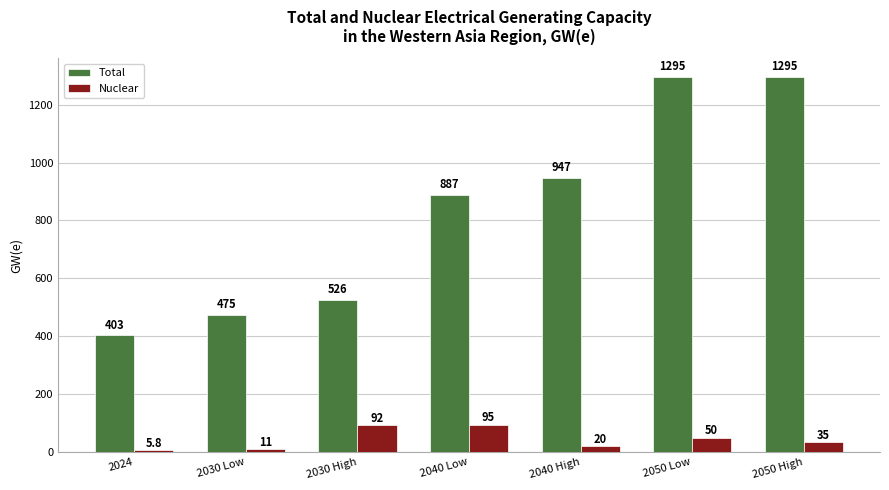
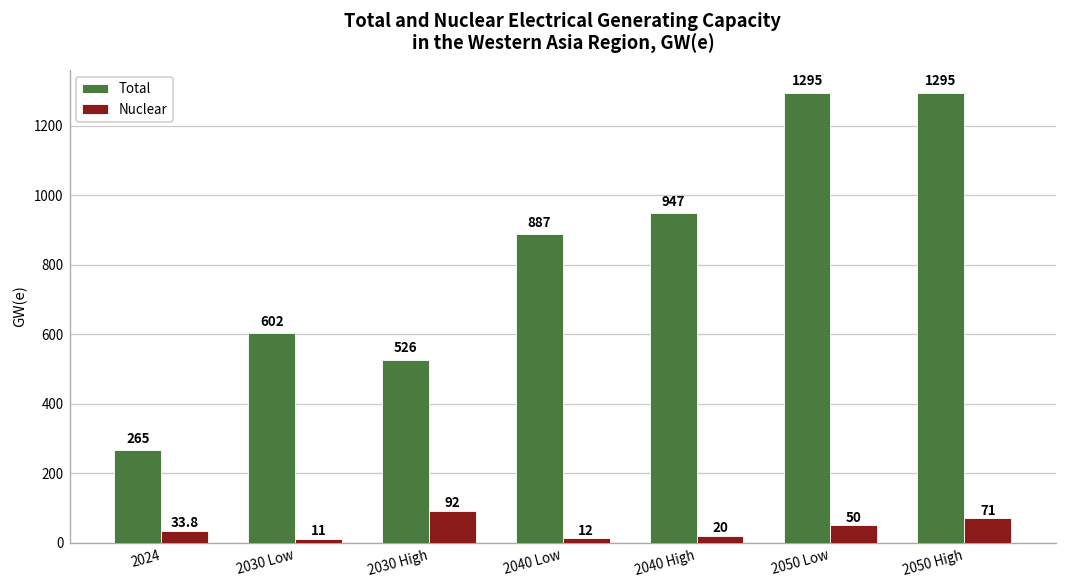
  {
    "Total": {
-     "2024": 403,
-     "2030 Low": 475,
+     "2024": 265,
+     "2030 Low": 602,
      "2030 High": 526,
      "2040 Low": 887,
      "2040 High": 947,
      "2050 Low": 1295,
      "2050 High": 1295
    },
    "Nuclear": {
-     "2024": 5.8,
+     "2024": 33.8,
      "2030 Low": 11,
      "2030 High": 92,
-     "2040 Low": 95,
+     "2040 Low": 12,
      "2040 High": 20,
      "2050 Low": 50,
-     "2050 High": 35
+     "2050 High": 71
    }
  }
